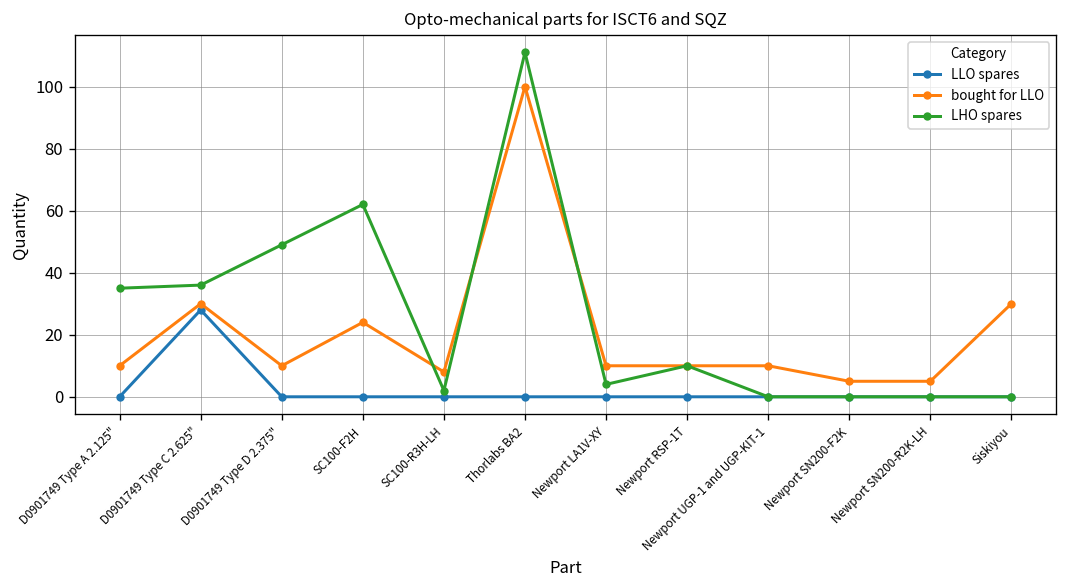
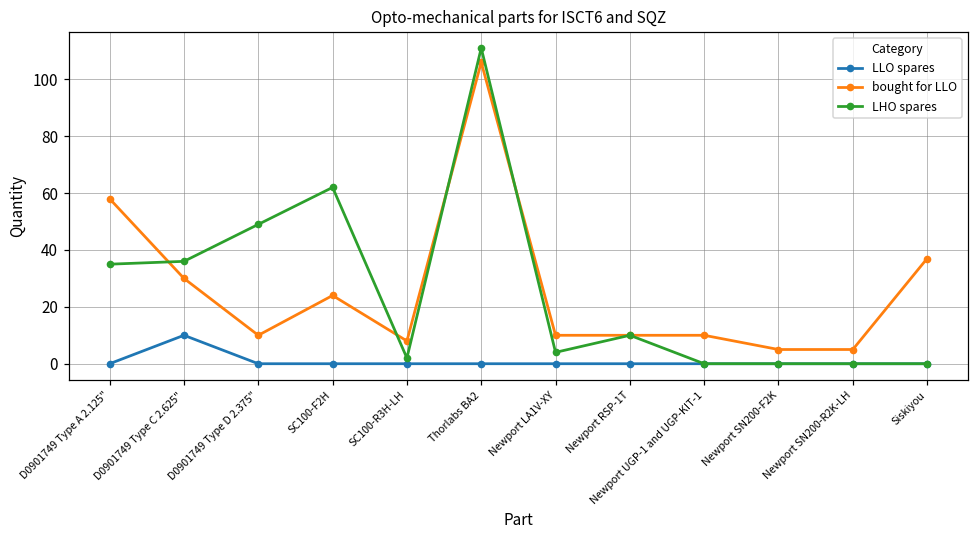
  {
    "LLO spares": {
      "D0901749 Type A 2.125\"": 0,
-     "D0901749 Type C 2.625\"": 28,
+     "D0901749 Type C 2.625\"": 10,
      "D0901749 Type D 2.375\"": 0,
      "SC100-F2H": 0,
      "SC100-R3H-LH": 0,
      "Thorlabs BA2": 0,
      "Newport LA1V-XY": 0,
      "Newport RSP-1T": 0
    },
    "bought for LLO": {
-     "D0901749 Type A 2.125\"": 10,
+     "D0901749 Type A 2.125\"": 58,
      "D0901749 Type C 2.625\"": 30,
      "D0901749 Type D 2.375\"": 10,
      "SC100-F2H": 24,
      "SC100-R3H-LH": 8,
-     "Thorlabs BA2": 100,
+     "Thorlabs BA2": 106,
      "Newport LA1V-XY": 10,
      "Newport UGP-1 and UGP-KIT-1": 10,
      "Newport SN200-F2K": 5,
      "Newport SN200-R2K-LH": 5,
-     "Siskiyou": 30
+     "Siskiyou": 37
    },
    "LHO spares": {
      "D0901749 Type A 2.125\"": 35,
      "D0901749 Type C 2.625\"": 36,
      "D0901749 Type D 2.375\"": 49,
      "SC100-F2H": 62,
      "SC100-R3H-LH": 2,
      "Thorlabs BA2": 111,
      "Newport LA1V-XY": 4
    }
  }
